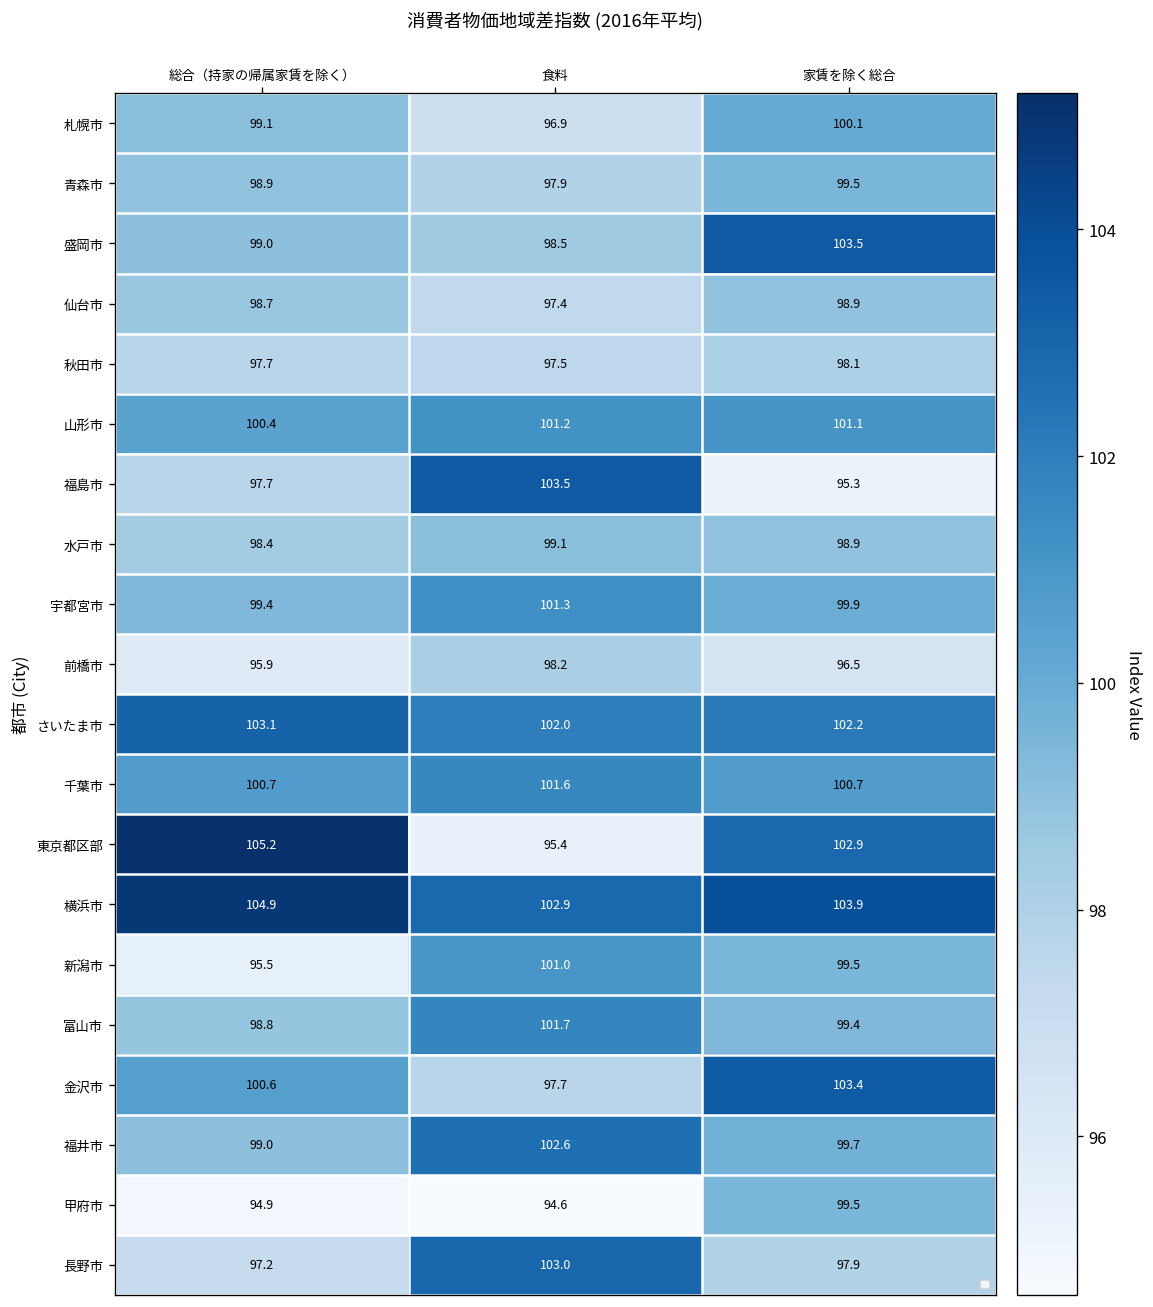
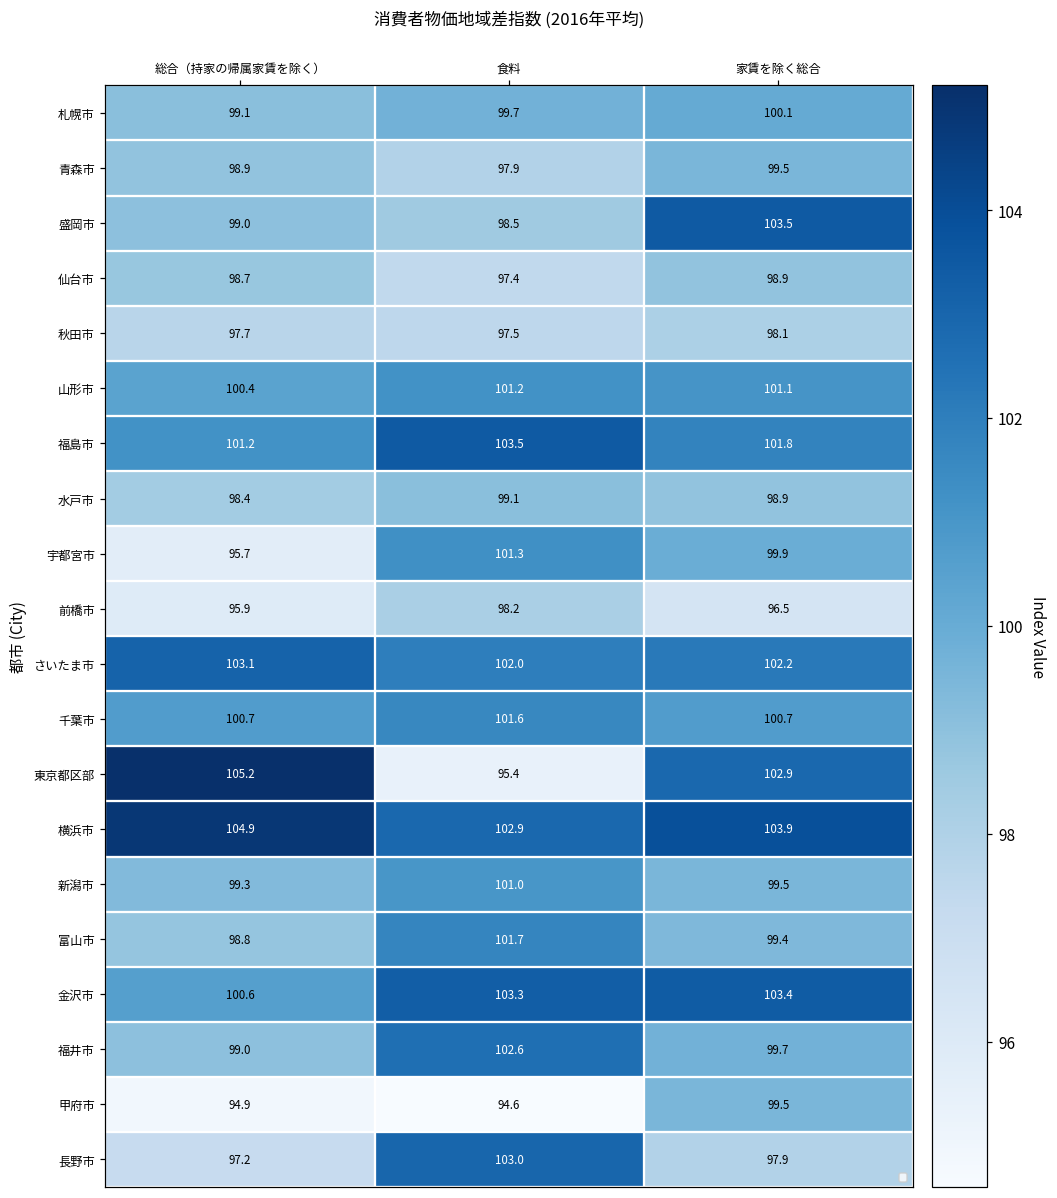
  {
    "札幌市": {
      "総合（持家の帰属家賃を除く）": 99.1,
-     "食料": 96.9,
+     "食料": 99.7,
      "家賃を除く総合": 100.1
    },
    "青森市": {
      "総合（持家の帰属家賃を除く）": 98.9,
      "食料": 97.9,
      "家賃を除く総合": 99.5
    },
    "盛岡市": {
      "総合（持家の帰属家賃を除く）": 99.0,
      "食料": 98.5,
      "家賃を除く総合": 103.5
    },
    "仙台市": {
      "総合（持家の帰属家賃を除く）": 98.7,
      "食料": 97.4,
      "家賃を除く総合": 98.9
    },
    "秋田市": {
      "総合（持家の帰属家賃を除く）": 97.7,
      "食料": 97.5,
      "家賃を除く総合": 98.1
    },
    "山形市": {
      "総合（持家の帰属家賃を除く）": 100.4,
      "食料": 101.2,
      "家賃を除く総合": 101.1
    },
    "福島市": {
-     "総合（持家の帰属家賃を除く）": 97.7,
+     "総合（持家の帰属家賃を除く）": 101.2,
      "食料": 103.5,
-     "家賃を除く総合": 95.3
+     "家賃を除く総合": 101.8
    },
    "水戸市": {
      "総合（持家の帰属家賃を除く）": 98.4,
      "食料": 99.1,
      "家賃を除く総合": 98.9
    },
    "宇都宮市": {
-     "総合（持家の帰属家賃を除く）": 99.4,
+     "総合（持家の帰属家賃を除く）": 95.7,
      "食料": 101.3,
      "家賃を除く総合": 99.9
    },
    "前橋市": {
      "総合（持家の帰属家賃を除く）": 95.9,
      "食料": 98.2,
      "家賃を除く総合": 96.5
    },
    "さいたま市": {
      "総合（持家の帰属家賃を除く）": 103.1,
      "食料": 102.0,
      "家賃を除く総合": 102.2
    },
    "千葉市": {
      "総合（持家の帰属家賃を除く）": 100.7,
      "食料": 101.6,
      "家賃を除く総合": 100.7
    },
    "東京都区部": {
      "総合（持家の帰属家賃を除く）": 105.2,
      "食料": 95.4,
      "家賃を除く総合": 102.9
    },
    "横浜市": {
      "総合（持家の帰属家賃を除く）": 104.9,
      "食料": 102.9,
      "家賃を除く総合": 103.9
    },
    "新潟市": {
-     "総合（持家の帰属家賃を除く）": 95.5,
+     "総合（持家の帰属家賃を除く）": 99.3,
      "食料": 101.0,
      "家賃を除く総合": 99.5
    },
    "富山市": {
      "総合（持家の帰属家賃を除く）": 98.8,
      "食料": 101.7,
      "家賃を除く総合": 99.4
    },
    "金沢市": {
      "総合（持家の帰属家賃を除く）": 100.6,
-     "食料": 97.7,
+     "食料": 103.3,
      "家賃を除く総合": 103.4
    },
    "福井市": {
      "総合（持家の帰属家賃を除く）": 99.0,
      "食料": 102.6,
      "家賃を除く総合": 99.7
    },
    "甲府市": {
      "総合（持家の帰属家賃を除く）": 94.9,
      "食料": 94.6,
      "家賃を除く総合": 99.5
    },
    "長野市": {
      "総合（持家の帰属家賃を除く）": 97.2,
      "食料": 103.0,
      "家賃を除く総合": 97.9
    }
  }
